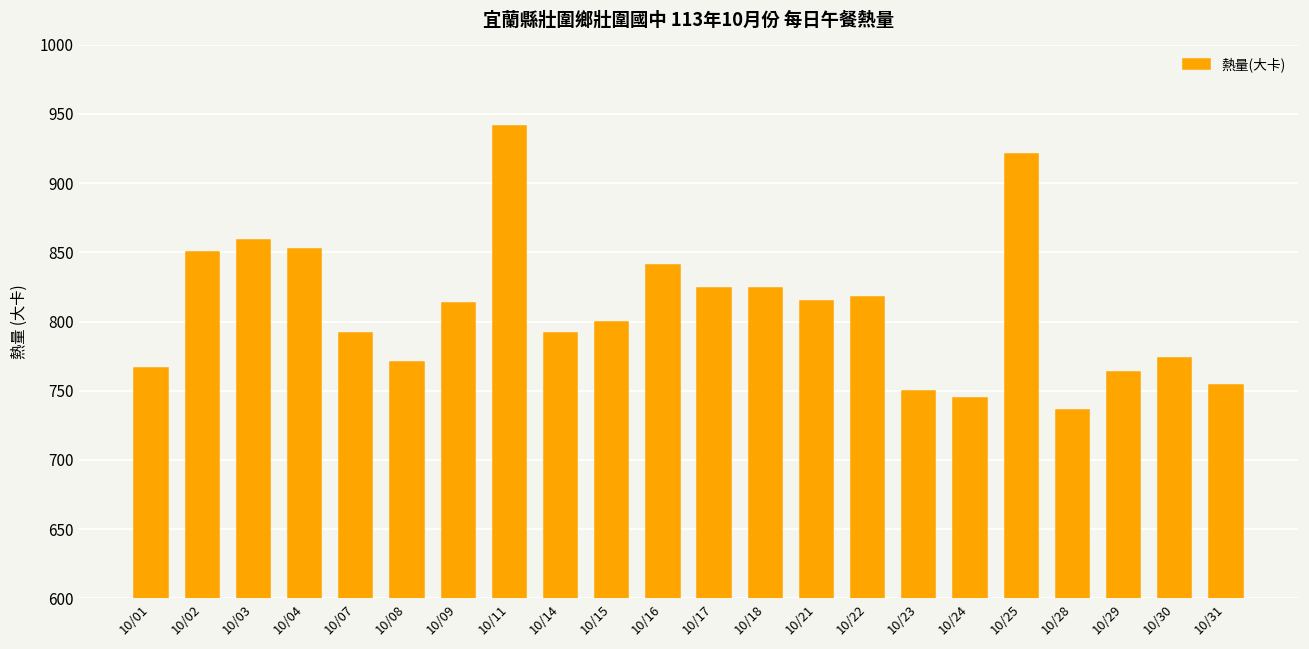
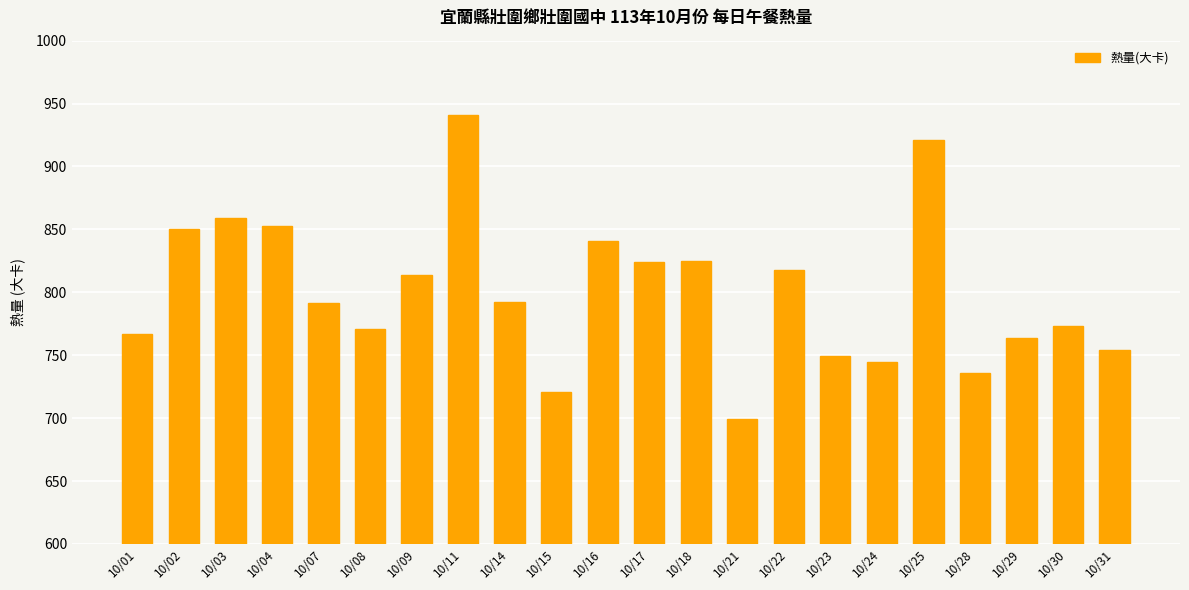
  {
    "10/01": 767,
    "10/02": 850,
    "10/03": 859,
    "10/04": 853,
    "10/07": 792,
    "10/08": 771,
    "10/09": 814,
    "10/11": 941,
    "10/14": 792,
-   "10/15": 800,
+   "10/15": 721,
    "10/16": 841,
    "10/17": 824,
    "10/18": 825,
-   "10/21": 815,
+   "10/21": 700,
    "10/22": 818,
    "10/23": 750,
    "10/24": 745,
    "10/25": 921,
    "10/28": 736,
    "10/29": 764,
    "10/30": 774,
    "10/31": 755
  }
